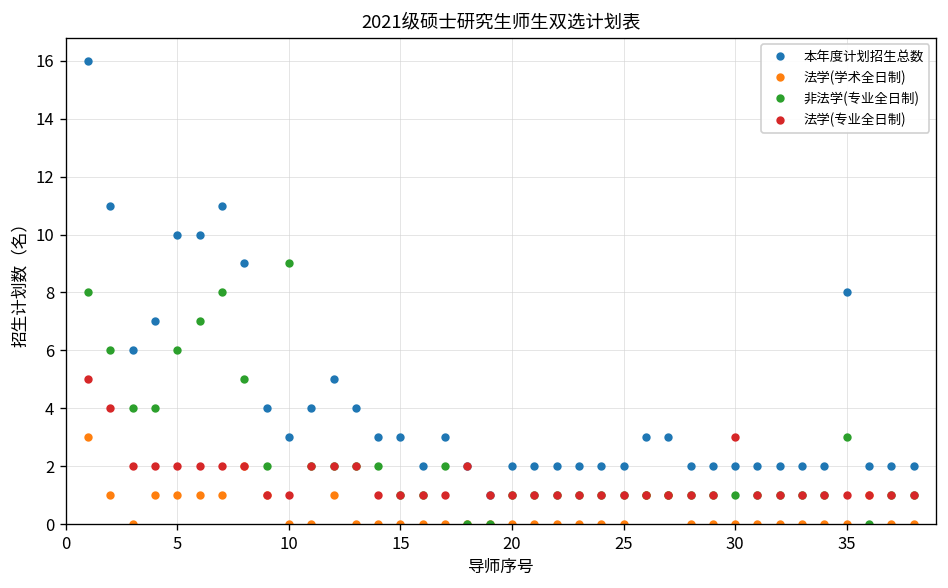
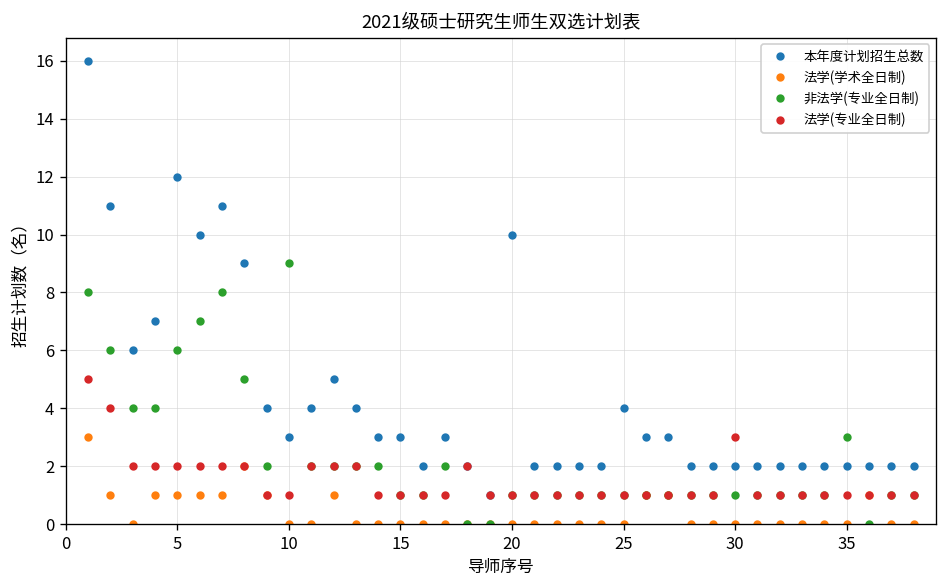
  {
    "本年度计划招生总数": {
-     "5": 10,
+     "5": 12,
      "10": 3,
      "15": 3,
-     "20": 2,
-     "25": 2,
+     "20": 10,
+     "25": 4,
      "30": 2,
-     "35": 8
+     "35": 2
    },
    "法学(学术全日制)": {
      "5": 1,
      "10": 0,
      "15": 0,
      "20": 0,
      "25": 0,
      "30": 0,
      "35": 0
    },
    "非法学(专业全日制)": {
      "5": 6,
      "10": 9,
      "30": 1,
      "35": 3
    },
    "法学(专业全日制)": {
      "5": 2,
      "10": 1,
      "30": 3,
      "35": 1
    }
  }
